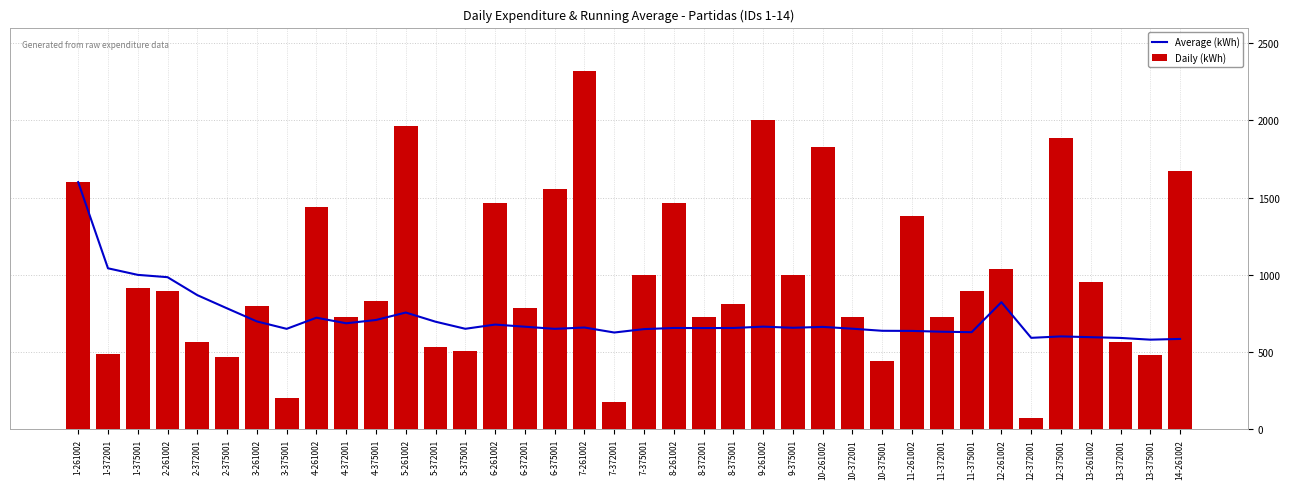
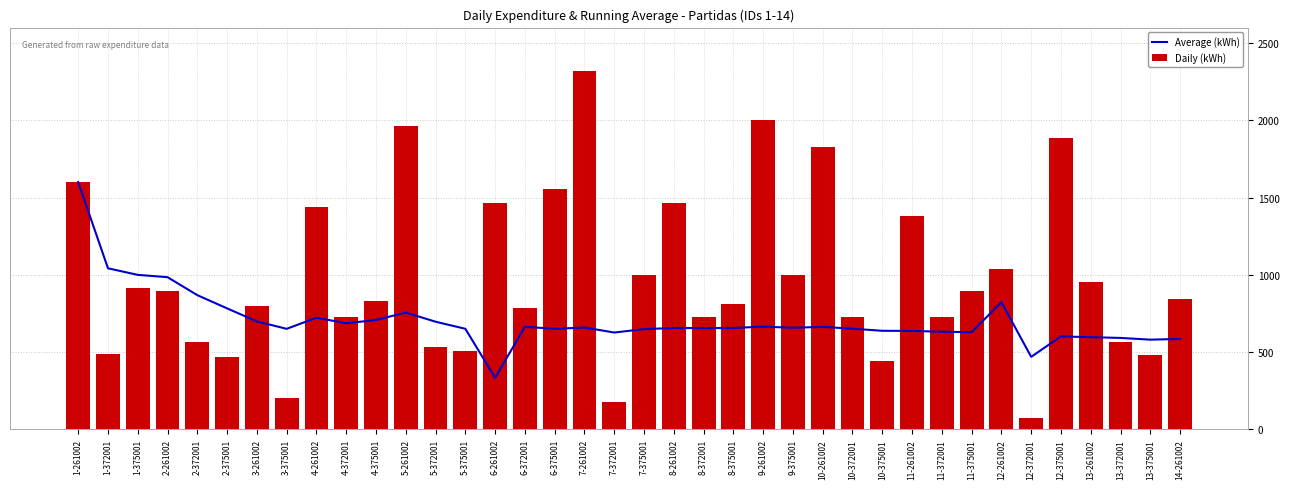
  {
    "Average (kWh)": {
      "1-261002": 1600,
      "1-372001": 1040,
      "1-375001": 1000,
      "2-261002": 990,
      "2-372001": 870,
      "2-375001": 780,
      "3-261002": 700,
      "3-375001": 650,
      "4-261002": 720,
      "4-372001": 690,
      "4-375001": 710,
      "5-261002": 760,
      "5-372001": 700,
      "5-375001": 650,
-     "6-261002": 680,
+     "6-261002": 330,
      "6-372001": 660,
      "6-375001": 650,
      "7-261002": 660,
      "7-372001": 630,
      "7-375001": 650,
      "8-261002": 660,
      "8-372001": 660,
      "8-375001": 660,
      "9-261002": 670,
      "9-375001": 660,
      "10-261002": 660,
      "10-372001": 650,
      "10-375001": 640,
      "11-261002": 640,
      "11-372001": 630,
      "11-375001": 630,
      "12-261002": 820,
-     "12-372001": 590,
+     "12-372001": 470,
      "12-375001": 600,
      "13-261002": 600,
      "13-372001": 590,
      "13-375001": 580,
      "14-261002": 590
    },
    "Daily (kWh)": {
      "1-261002": 1600,
      "1-372001": 490,
      "1-375001": 920,
      "2-261002": 900,
      "2-372001": 560,
      "2-375001": 470,
      "3-261002": 800,
      "3-375001": 200,
      "4-261002": 1440,
      "4-372001": 730,
      "4-375001": 830,
      "5-261002": 1960,
      "5-372001": 530,
      "5-375001": 510,
      "6-261002": 1460,
      "6-372001": 790,
      "6-375001": 1560,
      "7-261002": 2320,
      "7-372001": 180,
      "7-375001": 1000,
      "8-261002": 1470,
      "8-372001": 730,
      "8-375001": 810,
      "9-261002": 2000,
      "9-375001": 1000,
      "10-261002": 1830,
      "10-372001": 730,
      "10-375001": 440,
      "11-261002": 1380,
      "11-372001": 730,
      "11-375001": 900,
      "12-261002": 1040,
      "12-372001": 80,
      "12-375001": 1890,
      "13-261002": 950,
      "13-372001": 570,
      "13-375001": 480,
-     "14-261002": 1670
+     "14-261002": 840
    }
  }
